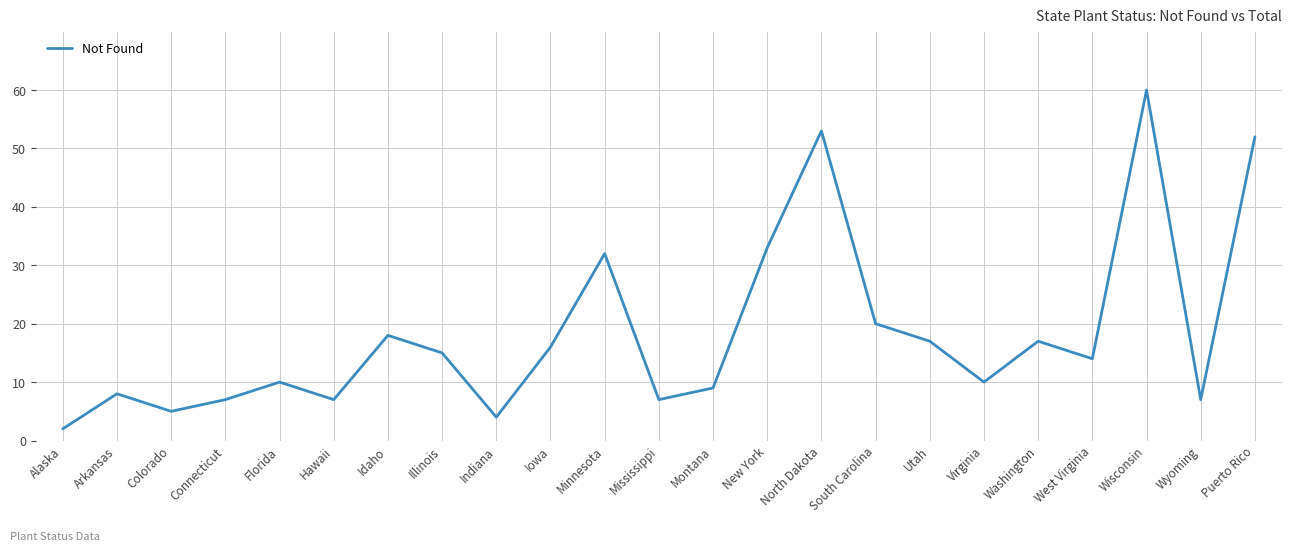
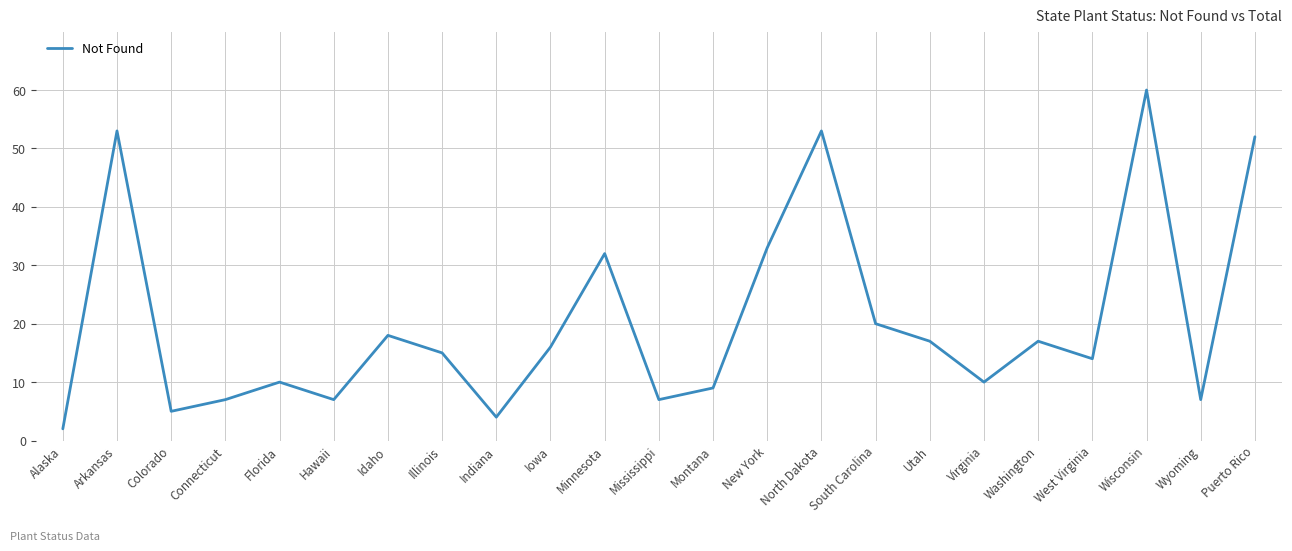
  {
    "Alaska": 2,
-   "Arkansas": 8,
+   "Arkansas": 53,
    "Colorado": 5,
    "Connecticut": 7,
    "Florida": 10,
    "Hawaii": 7,
    "Idaho": 18,
    "Illinois": 15,
    "Indiana": 4,
    "Iowa": 16,
    "Minnesota": 32,
    "Mississippi": 7,
    "Montana": 9,
    "New York": 33,
    "North Dakota": 53,
    "South Carolina": 20,
    "Utah": 17,
    "Virginia": 10,
    "Washington": 17,
    "West Virginia": 14,
    "Wisconsin": 60,
    "Wyoming": 7,
    "Puerto Rico": 52
  }
